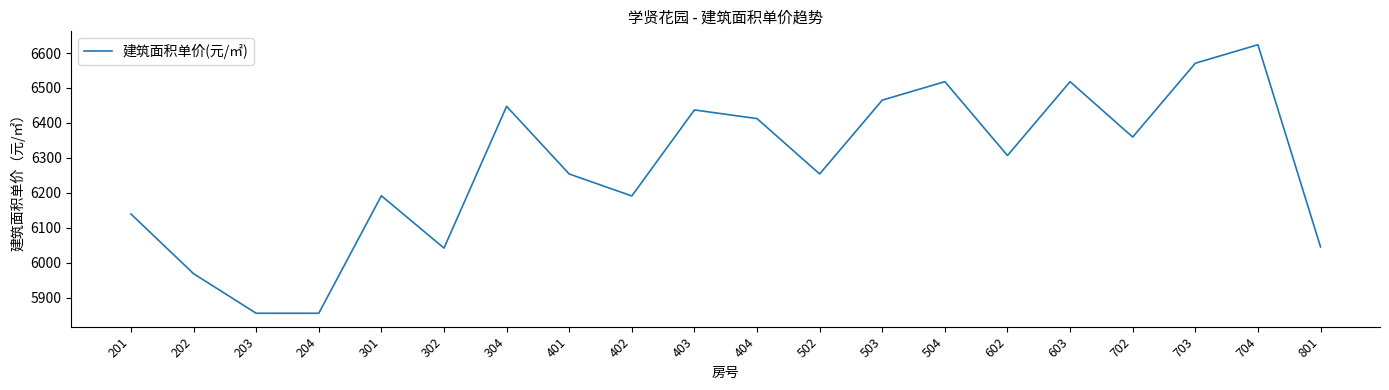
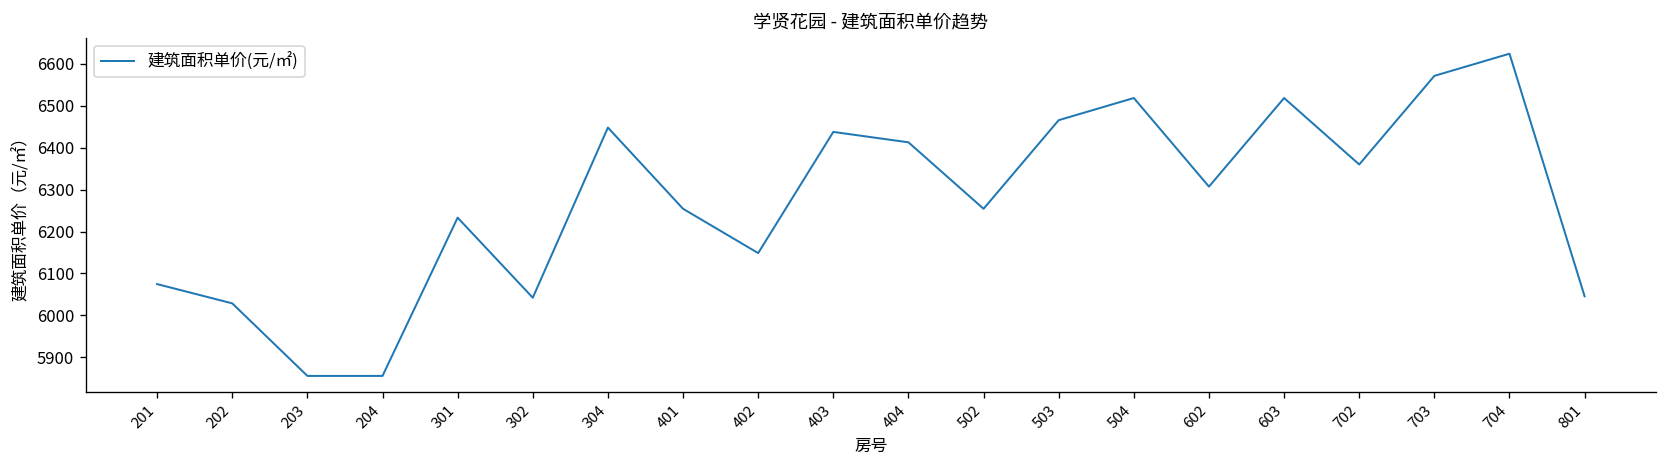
  {
-   "201": 6140,
-   "202": 5970,
+   "201": 6070,
+   "202": 6030,
    "203": 5860,
    "204": 5860,
-   "301": 6190,
+   "301": 6230,
    "302": 6040,
    "304": 6450,
    "401": 6250,
-   "402": 6190,
+   "402": 6150,
    "403": 6440,
    "404": 6410,
    "502": 6250,
    "503": 6470,
    "504": 6520,
    "602": 6310,
    "603": 6520,
    "702": 6360,
    "703": 6570,
    "704": 6620,
    "801": 6050
  }
